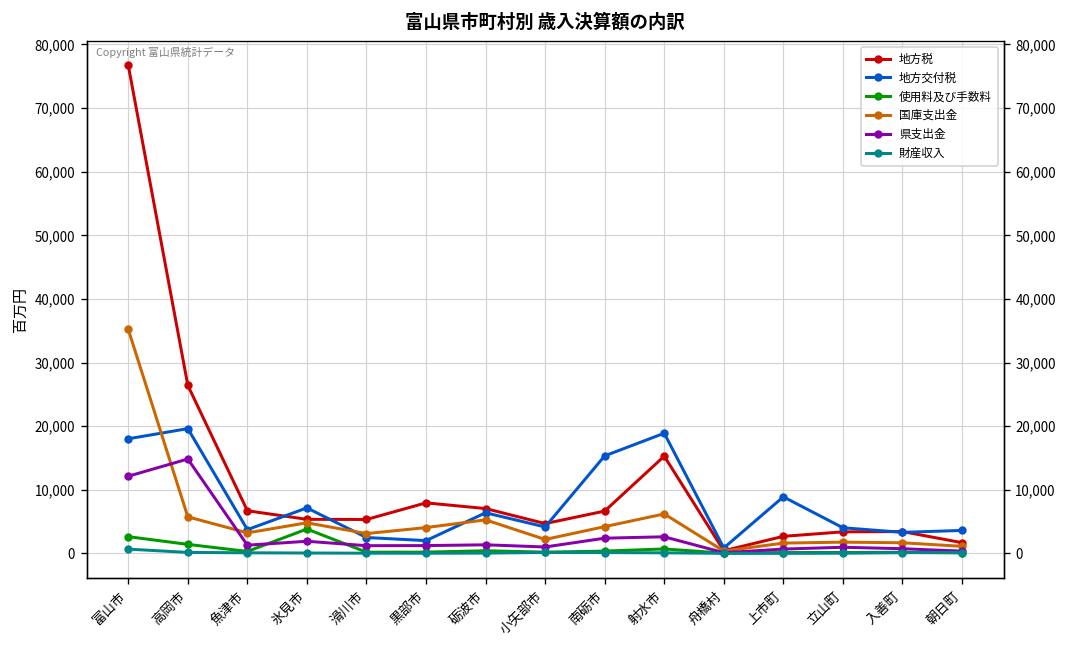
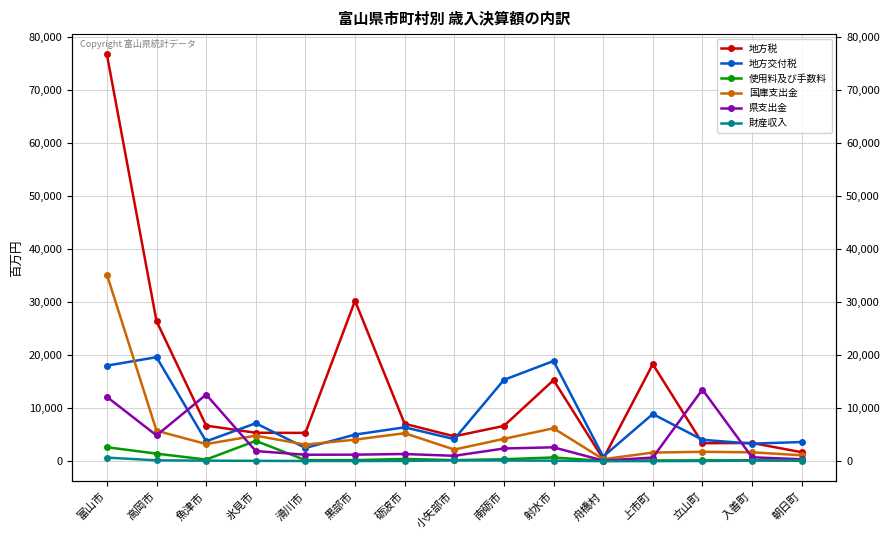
  {
    "地方税": {
      "富山市": "77,000",
      "高岡市": "26,000",
      "魚津市": "7,000",
      "氷見市": "5,000",
      "滑川市": "5,000",
-     "黒部市": "8,000",
+     "黒部市": "30,000",
      "砺波市": "7,000",
      "小矢部市": "5,000",
      "南砺市": "7,000",
      "射水市": "15,000",
-     "上市町": "3,000",
+     "上市町": "18,000",
      "立山町": "3,000",
      "朝日町": "2,000"
    },
    "地方交付税": {
      "富山市": "18,000",
      "高岡市": "20,000",
      "魚津市": "4,000",
      "氷見市": "7,000",
      "滑川市": "2,000",
-     "黒部市": "2,000",
+     "黒部市": "5,000",
      "砺波市": "6,000",
      "小矢部市": "4,000",
      "南砺市": "15,000",
      "射水市": "19,000",
      "上市町": "9,000",
      "立山町": "4,000",
      "朝日町": "4,000"
    },
    "使用料及び手数料": {
      "富山市": "3,000",
      "高岡市": "1,000",
      "氷見市": "4,000",
      "射水市": "1,000"
    },
    "国庫支出金": {
      "富山市": "35,000",
      "高岡市": "6,000",
      "魚津市": "3,000",
      "氷見市": "5,000",
      "滑川市": "3,000",
      "黒部市": "4,000",
      "砺波市": "5,000",
      "小矢部市": "2,000",
      "南砺市": "4,000",
      "射水市": "6,000",
      "上市町": "2,000",
      "立山町": "2,000",
      "入善町": "2,000",
      "朝日町": "1,000"
    },
    "県支出金": {
      "富山市": "12,000",
-     "高岡市": "15,000",
-     "魚津市": "1,000",
+     "高岡市": "5,000",
+     "魚津市": "13,000",
      "氷見市": "2,000",
      "滑川市": "1,000",
      "黒部市": "1,000",
      "砺波市": "1,000",
      "小矢部市": "1,000",
      "南砺市": "2,000",
      "射水市": "3,000",
      "上市町": "1,000",
-     "立山町": "1,000",
+     "立山町": "14,000",
      "入善町": "1,000"
    },
    "財産収入": {
      "富山市": "1,000",
      "高岡市": "0",
      "氷見市": "0",
      "射水市": "0"
    }
  }
